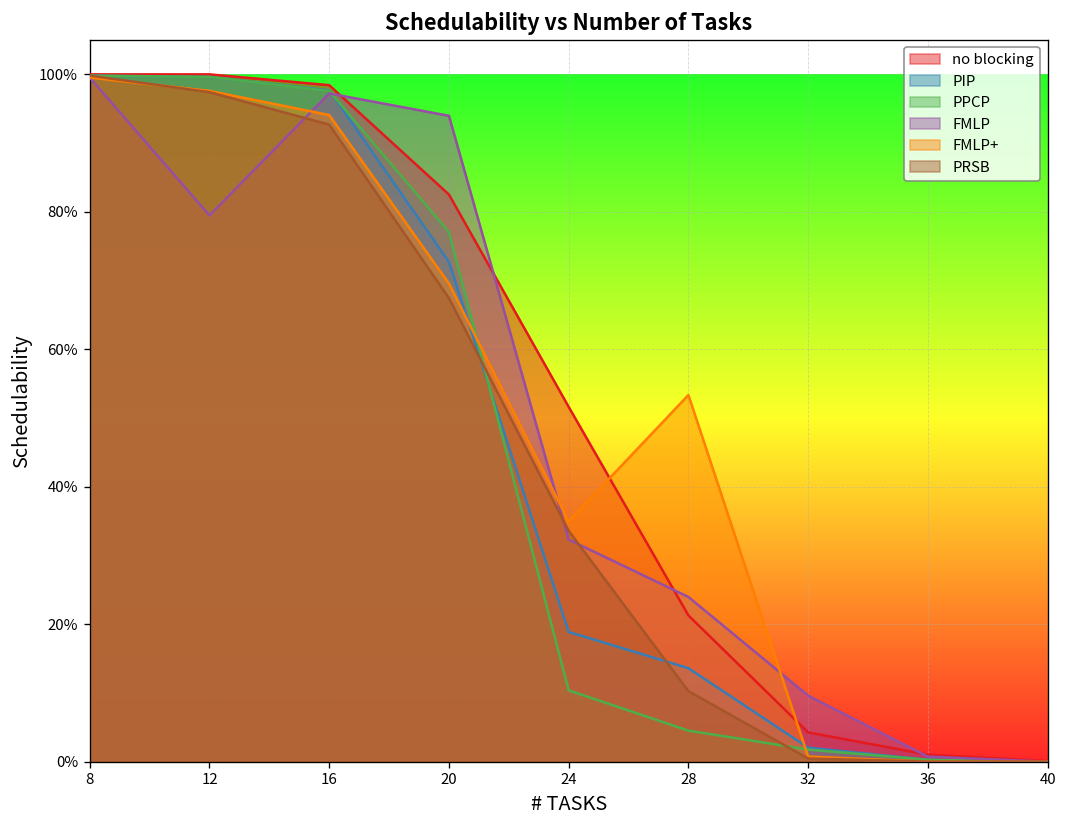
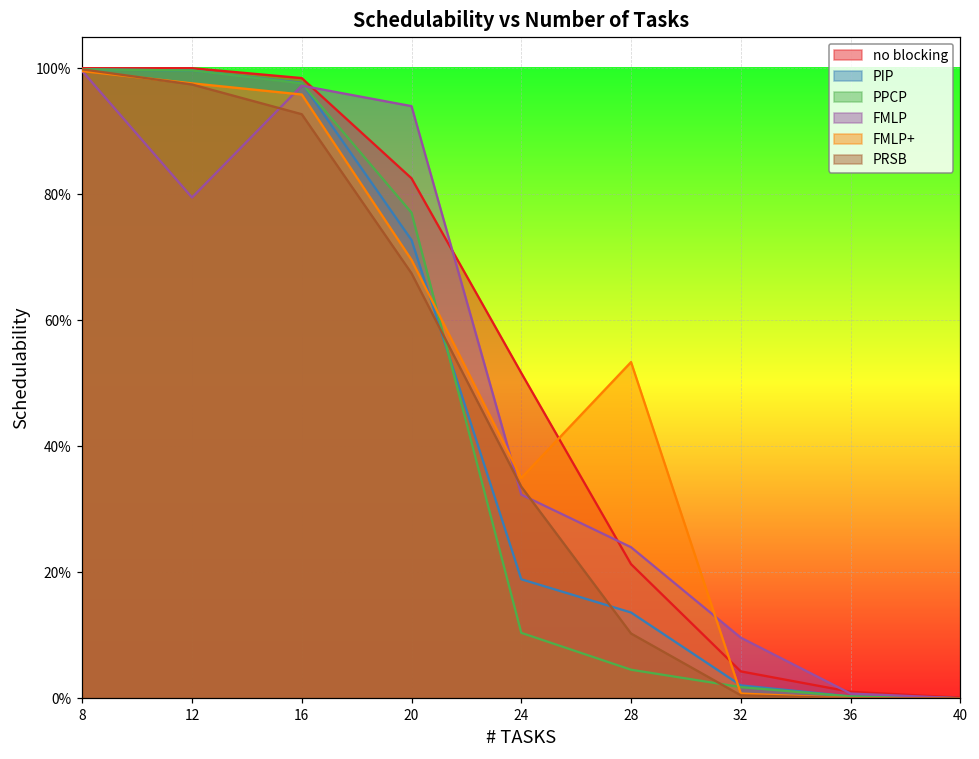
  {
    "PIP": {
      "20": "73%",
      "24": "19%",
      "28": "14%"
    },
    "PPCP": {
      "20": "77%",
      "24": "10%",
      "28": "5%"
    },
    "FMLP": {
      "12": "79%",
      "20": "94%",
      "24": "32%",
      "28": "24%",
      "32": "10%"
    },
    "FMLP+": {
-     "16": "94%",
+     "16": "96%",
      "20": "70%",
      "24": "35%",
      "28": "53%"
    }
  }
